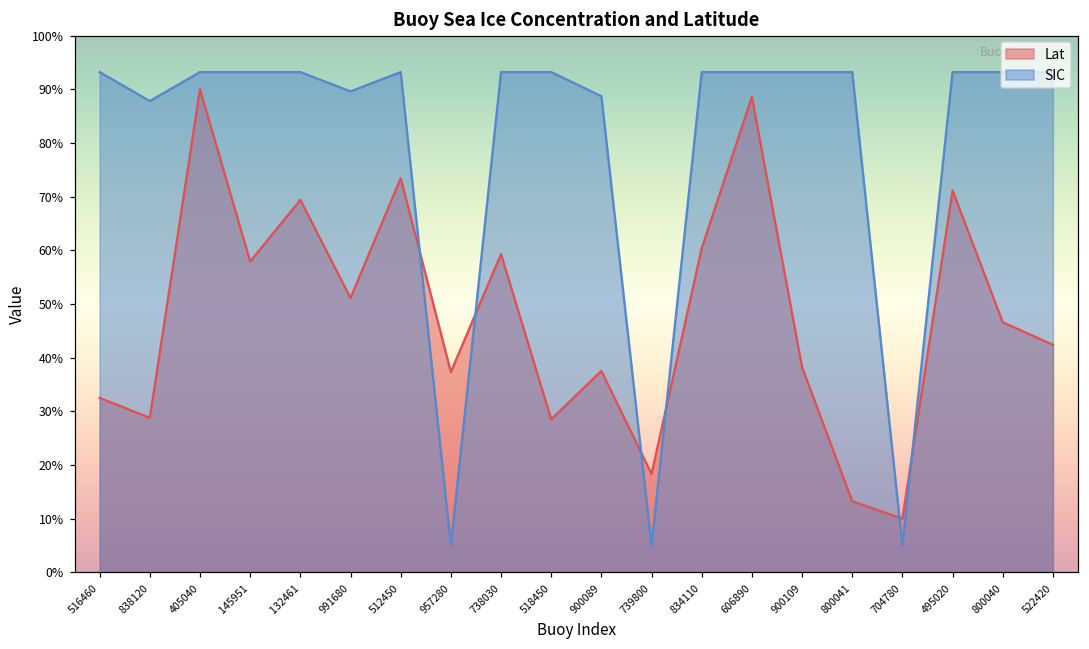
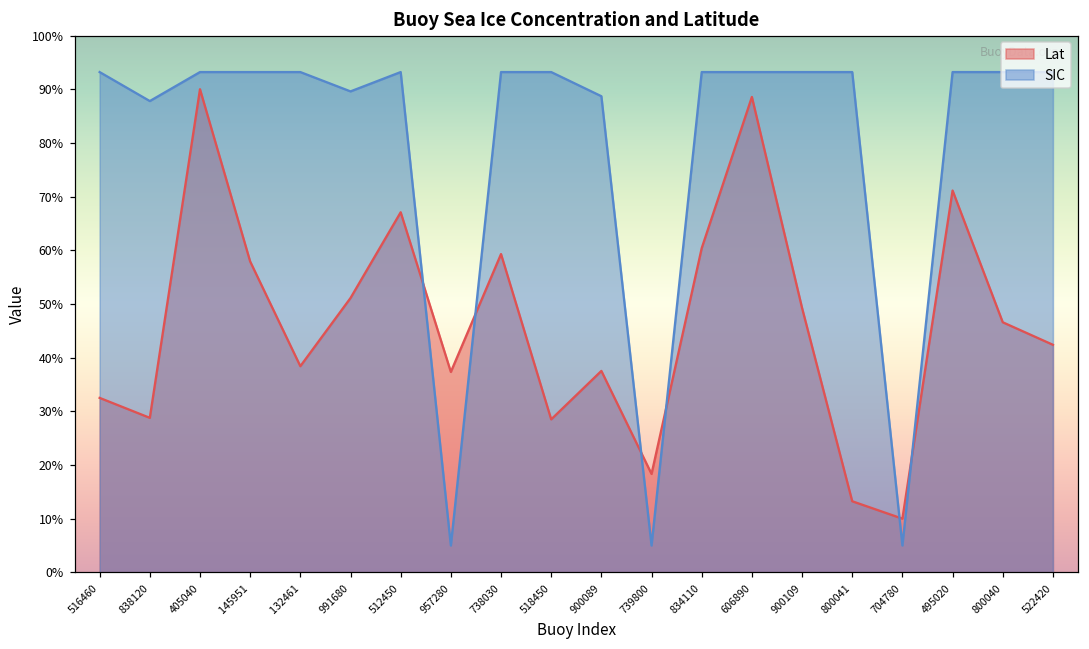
  {
    "Lat": {
      "516460": "33%",
      "838120": "29%",
      "405040": "90%",
      "145951": "58%",
-     "132461": "69%",
+     "132461": "38%",
      "991680": "51%",
-     "512450": "73%",
+     "512450": "67%",
      "957280": "37%",
      "738030": "59%",
      "518450": "28%",
      "900089": "38%",
      "739800": "18%",
      "834110": "60%",
      "606890": "89%",
-     "900109": "38%",
+     "900109": "49%",
      "800041": "13%",
      "704780": "10%",
      "495020": "71%",
      "800040": "47%",
      "522420": "42%"
    },
    "SIC": {
      "516460": "93%",
      "838120": "88%",
      "405040": "93%",
      "145951": "93%",
      "132461": "93%",
      "991680": "90%",
      "512450": "93%",
      "957280": "5%",
      "738030": "93%",
      "518450": "93%",
      "900089": "89%",
      "739800": "5%",
      "834110": "93%",
      "606890": "93%",
      "900109": "93%",
      "800041": "93%",
      "704780": "5%",
      "495020": "93%"
    }
  }
